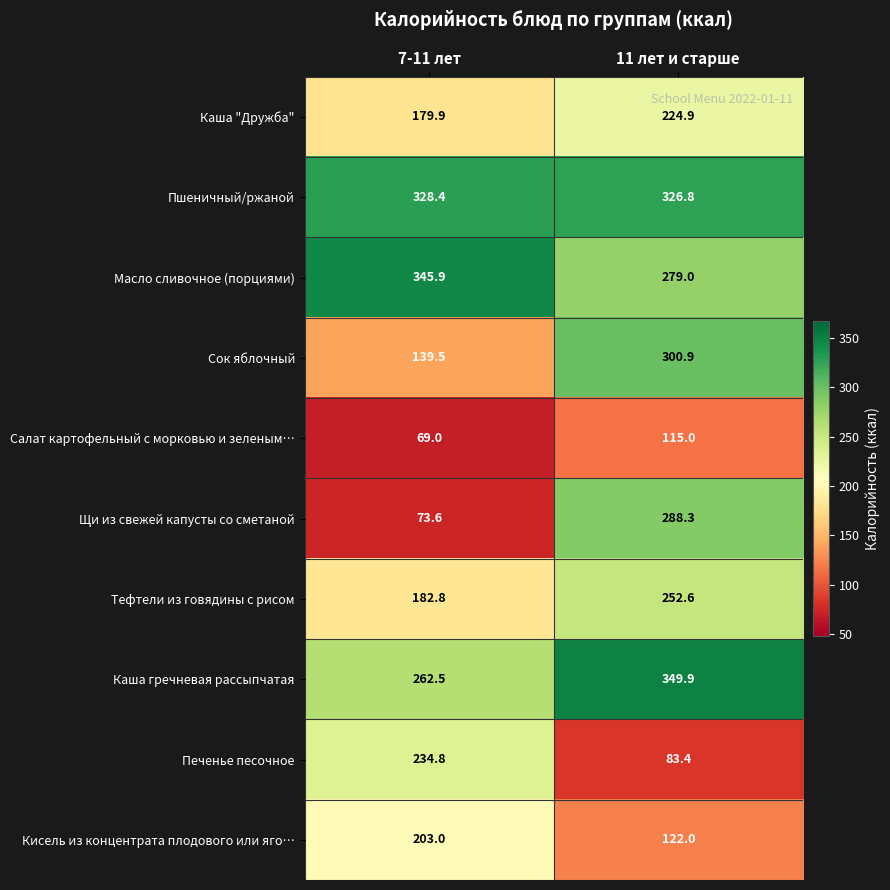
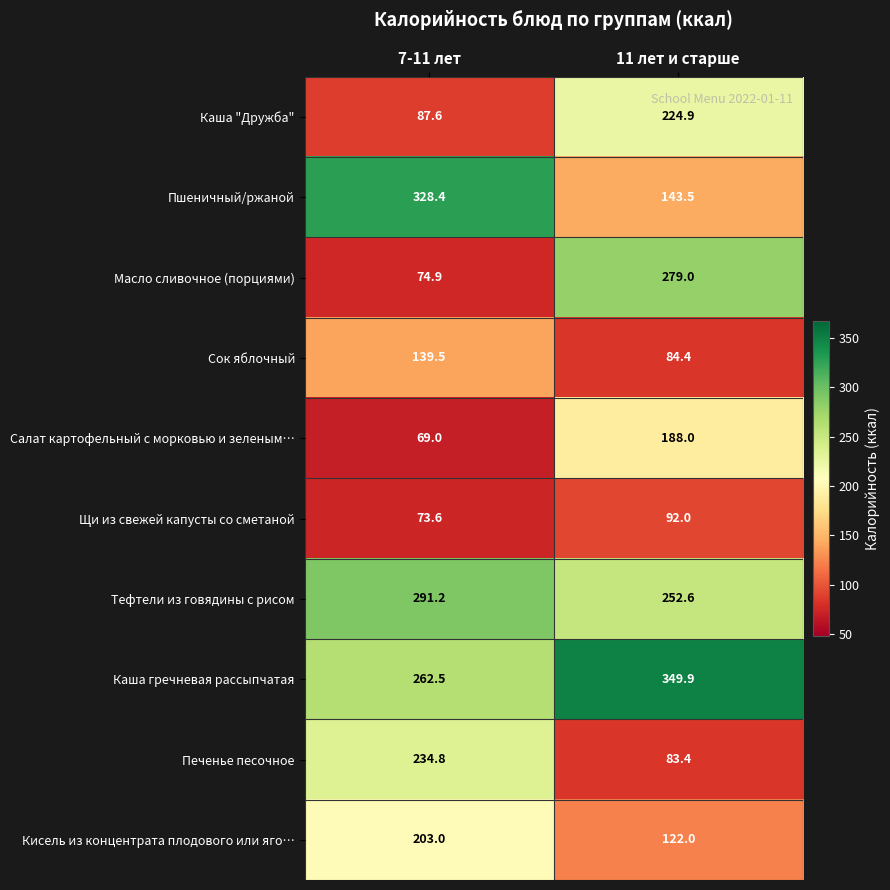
  {
    "Каша \"Дружба\"": {
-     "7-11 лет": 179.9
+     "7-11 лет": 87.6
    },
    "Пшеничный/ржаной": {
      "7-11 лет": 328.4,
-     "11 лет и старше": 326.8
+     "11 лет и старше": 143.5
    },
    "Масло сливочное (порциями)": {
-     "7-11 лет": 345.9,
+     "7-11 лет": 74.9,
      "11 лет и старше": 279.0
    },
    "Сок яблочный": {
      "7-11 лет": 139.5,
-     "11 лет и старше": 300.9
+     "11 лет и старше": 84.4
    },
    "Салат картофельный с морковью и зеленым…": {
      "7-11 лет": 69.0,
-     "11 лет и старше": 115.0
+     "11 лет и старше": 188.0
    },
    "Щи из свежей капусты со сметаной": {
      "7-11 лет": 73.6,
-     "11 лет и старше": 288.3
+     "11 лет и старше": 92.0
    },
    "Тефтели из говядины с рисом": {
-     "7-11 лет": 182.8,
+     "7-11 лет": 291.2,
      "11 лет и старше": 252.6
    },
    "Каша гречневая рассыпчатая": {
      "7-11 лет": 262.5,
      "11 лет и старше": 349.9
    },
    "Печенье песочное": {
      "7-11 лет": 234.8,
      "11 лет и старше": 83.4
    },
    "Кисель из концентрата плодового или яго…": {
      "7-11 лет": 203.0,
      "11 лет и старше": 122.0
    }
  }
